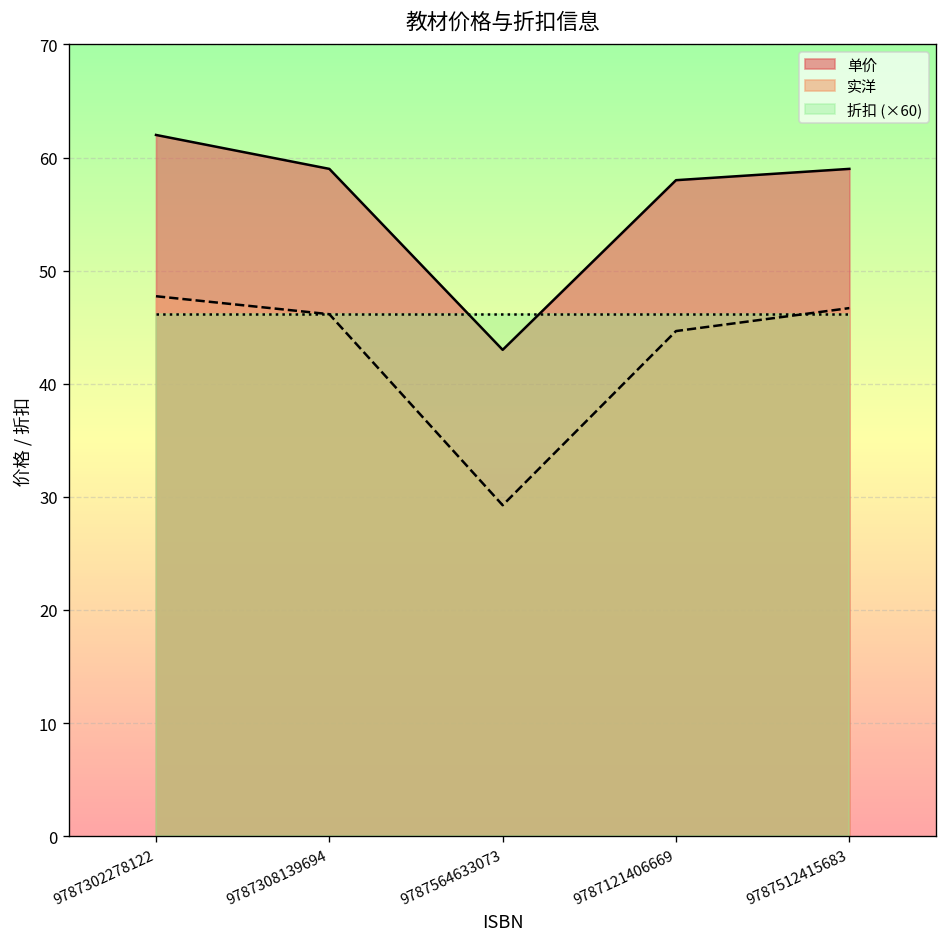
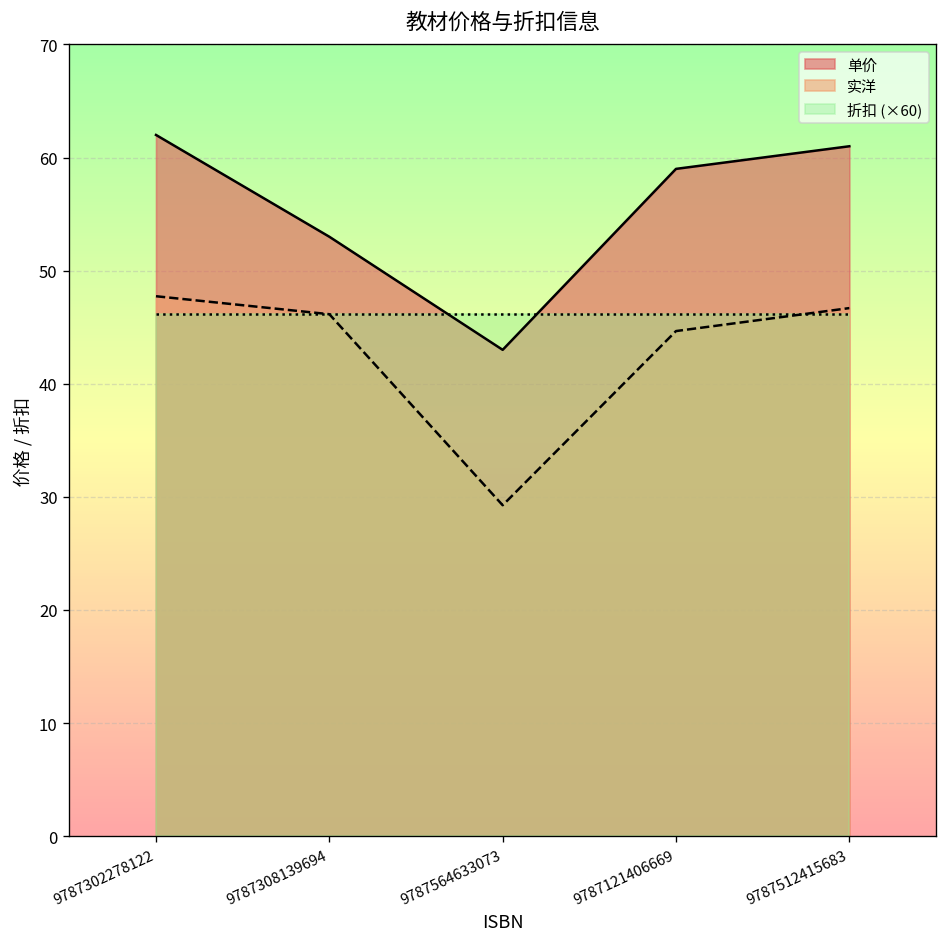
  {
    "单价": {
      "9787302278122": 62,
-     "9787308139694": 59,
+     "9787308139694": 53,
      "9787564633073": 43,
-     "9787121406669": 58,
-     "9787512415683": 59
+     "9787121406669": 59,
+     "9787512415683": 61
    },
    "实洋": {
      "9787302278122": 48,
      "9787564633073": 29,
      "9787121406669": 45,
      "9787512415683": 47
    },
    "折扣 (×60)": {
      "9787302278122": 46,
      "9787564633073": 46,
      "9787121406669": 46,
      "9787512415683": 46
    }
  }
